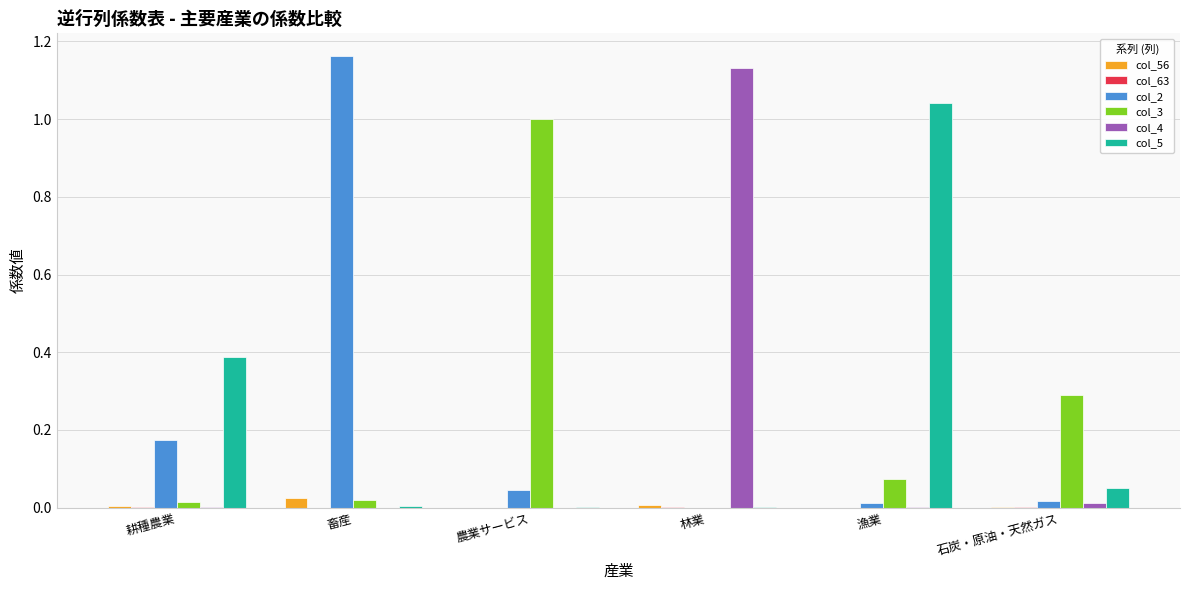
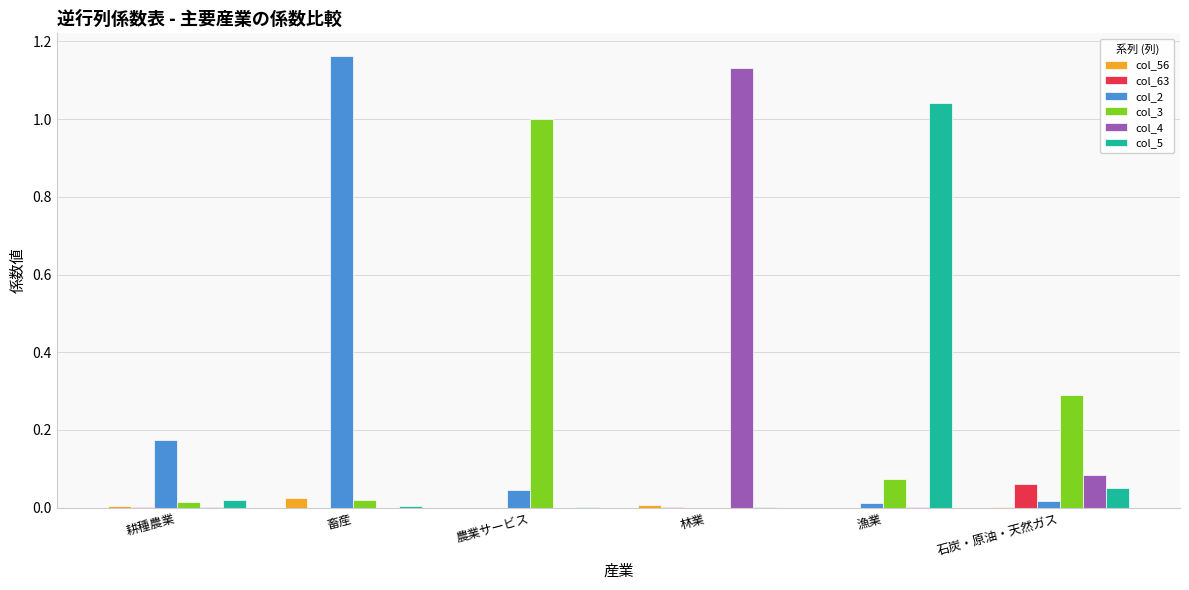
  {
    "col_56": {
      "畜産": 0.03,
      "林業": 0.01
    },
    "col_63": {
-     "石炭・原油・天然ガス": 0.00
+     "石炭・原油・天然ガス": 0.06
    },
    "col_2": {
      "耕種農業": 0.17,
      "畜産": 1.16,
      "農業サービス": 0.05,
      "漁業": 0.01,
      "石炭・原油・天然ガス": 0.02
    },
    "col_3": {
      "耕種農業": 0.02,
      "畜産": 0.02,
      "農業サービス": 1.00,
      "漁業": 0.07,
      "石炭・原油・天然ガス": 0.29
    },
    "col_4": {
      "林業": 1.13,
-     "石炭・原油・天然ガス": 0.01
+     "石炭・原油・天然ガス": 0.08
    },
    "col_5": {
-     "耕種農業": 0.39,
+     "耕種農業": 0.02,
      "漁業": 1.04,
      "石炭・原油・天然ガス": 0.05
    }
  }
